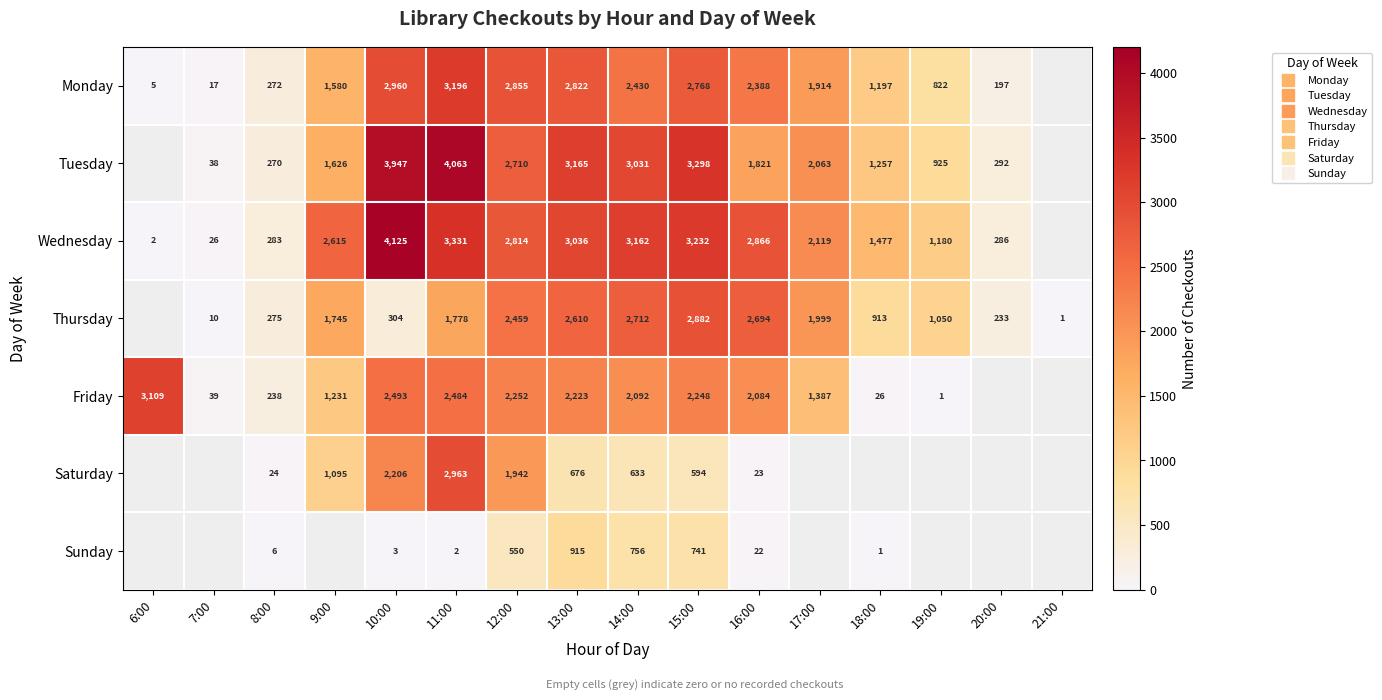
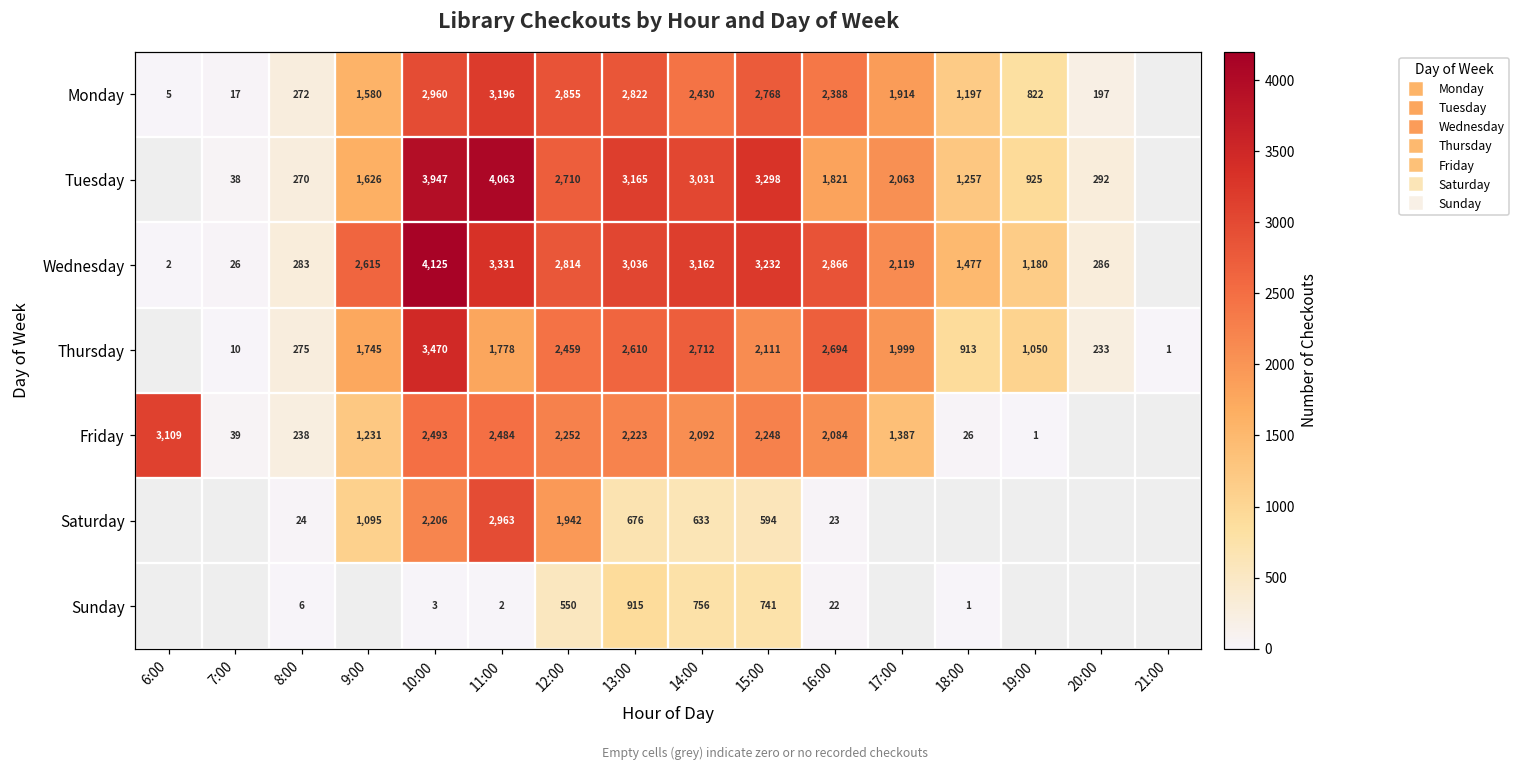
  {
    "Monday": {
      "6:00": "5",
      "7:00": "17",
      "8:00": "272",
      "9:00": "1,580",
      "10:00": "2,960",
      "11:00": "3,196",
      "12:00": "2,855",
      "13:00": "2,822",
      "14:00": "2,430",
      "15:00": "2,768",
      "16:00": "2,388",
      "17:00": "1,914",
      "18:00": "1,197",
      "19:00": "822",
      "20:00": "197"
    },
    "Tuesday": {
      "7:00": "38",
      "8:00": "270",
      "9:00": "1,626",
      "10:00": "3,947",
      "11:00": "4,063",
      "12:00": "2,710",
      "13:00": "3,165",
      "14:00": "3,031",
      "15:00": "3,298",
      "16:00": "1,821",
      "17:00": "2,063",
      "18:00": "1,257",
      "19:00": "925",
      "20:00": "292"
    },
    "Wednesday": {
      "6:00": "2",
      "7:00": "26",
      "8:00": "283",
      "9:00": "2,615",
      "10:00": "4,125",
      "11:00": "3,331",
      "12:00": "2,814",
      "13:00": "3,036",
      "14:00": "3,162",
      "15:00": "3,232",
      "16:00": "2,866",
      "17:00": "2,119",
      "18:00": "1,477",
      "19:00": "1,180",
      "20:00": "286"
    },
    "Thursday": {
      "7:00": "10",
      "8:00": "275",
      "9:00": "1,745",
-     "10:00": "304",
+     "10:00": "3,470",
      "11:00": "1,778",
      "12:00": "2,459",
      "13:00": "2,610",
      "14:00": "2,712",
-     "15:00": "2,882",
+     "15:00": "2,111",
      "16:00": "2,694",
      "17:00": "1,999",
      "18:00": "913",
      "19:00": "1,050",
      "20:00": "233",
      "21:00": "1"
    },
    "Friday": {
      "6:00": "3,109",
      "7:00": "39",
      "8:00": "238",
      "9:00": "1,231",
      "10:00": "2,493",
      "11:00": "2,484",
      "12:00": "2,252",
      "13:00": "2,223",
      "14:00": "2,092",
      "15:00": "2,248",
      "16:00": "2,084",
      "17:00": "1,387",
      "18:00": "26",
      "19:00": "1"
    },
    "Saturday": {
      "8:00": "24",
      "9:00": "1,095",
      "10:00": "2,206",
      "11:00": "2,963",
      "12:00": "1,942",
      "13:00": "676",
      "14:00": "633",
      "15:00": "594",
      "16:00": "23"
    },
    "Sunday": {
      "8:00": "6",
      "10:00": "3",
      "11:00": "2",
      "12:00": "550",
      "13:00": "915",
      "14:00": "756",
      "15:00": "741",
      "16:00": "22",
      "18:00": "1"
    }
  }
